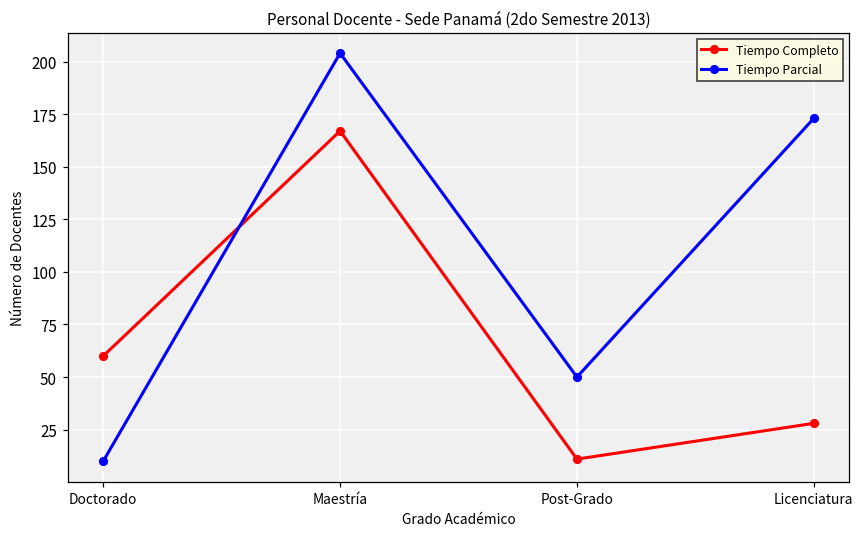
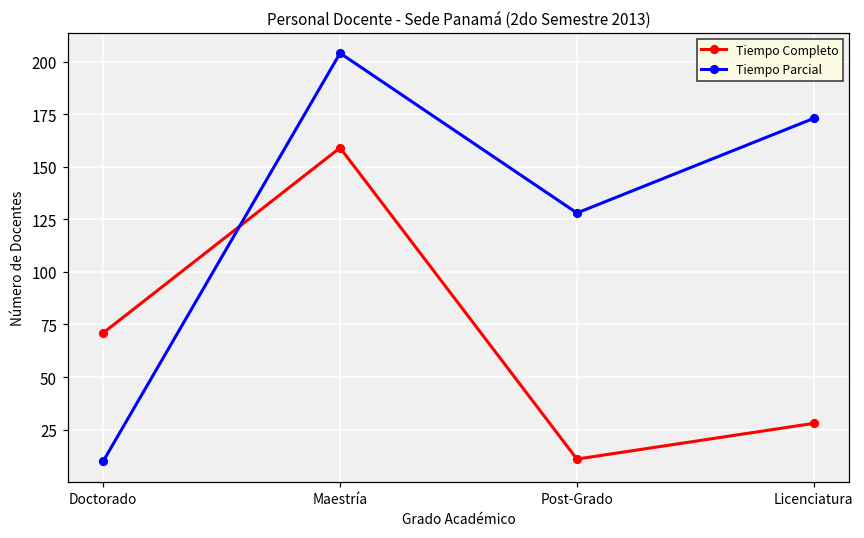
  {
    "Tiempo Completo": {
-     "Doctorado": 60,
-     "Maestría": 167,
+     "Doctorado": 71,
+     "Maestría": 159,
      "Post-Grado": 11,
      "Licenciatura": 28
    },
    "Tiempo Parcial": {
      "Doctorado": 10,
      "Maestría": 204,
-     "Post-Grado": 50,
+     "Post-Grado": 128,
      "Licenciatura": 173
    }
  }
